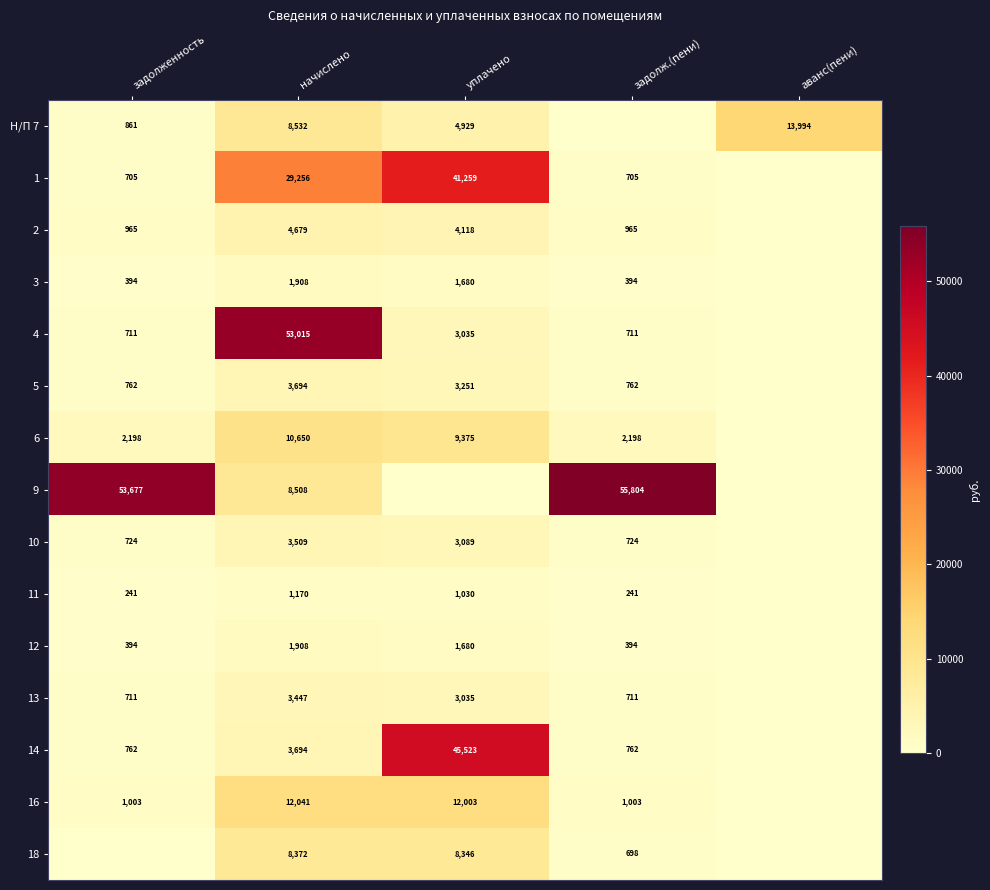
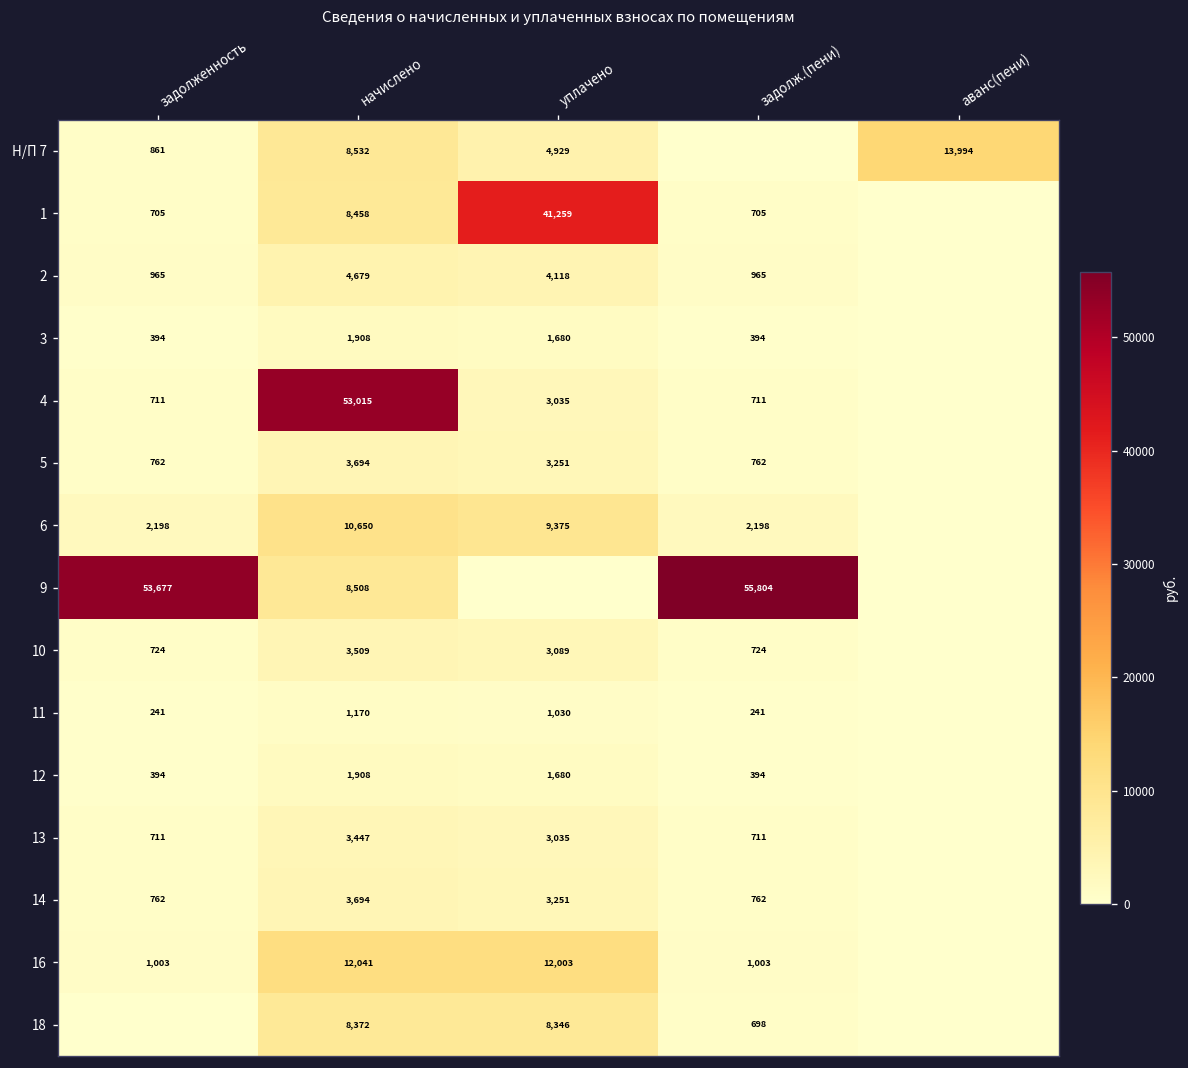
  {
    "Н/П 7": {
      "задолженность": "861",
      "начислено": "8,532",
      "уплачено": "4,929",
      "аванс(пени)": "13,994"
    },
    "1": {
      "задолженность": "705",
-     "начислено": "29,256",
+     "начислено": "8,458",
      "уплачено": "41,259",
      "задолж.(пени)": "705"
    },
    "2": {
      "задолженность": "965",
      "начислено": "4,679",
      "уплачено": "4,118",
      "задолж.(пени)": "965"
    },
    "3": {
      "задолженность": "394",
      "начислено": "1,908",
      "уплачено": "1,680",
      "задолж.(пени)": "394"
    },
    "4": {
      "задолженность": "711",
      "начислено": "53,015",
      "уплачено": "3,035",
      "задолж.(пени)": "711"
    },
    "5": {
      "задолженность": "762",
      "начислено": "3,694",
      "уплачено": "3,251",
      "задолж.(пени)": "762"
    },
    "6": {
      "задолженность": "2,198",
      "начислено": "10,650",
      "уплачено": "9,375",
      "задолж.(пени)": "2,198"
    },
    "9": {
      "задолженность": "53,677",
      "начислено": "8,508",
      "задолж.(пени)": "55,804"
    },
    "10": {
      "задолженность": "724",
      "начислено": "3,509",
      "уплачено": "3,089",
      "задолж.(пени)": "724"
    },
    "11": {
      "задолженность": "241",
      "начислено": "1,170",
      "уплачено": "1,030",
      "задолж.(пени)": "241"
    },
    "12": {
      "задолженность": "394",
      "начислено": "1,908",
      "уплачено": "1,680",
      "задолж.(пени)": "394"
    },
    "13": {
      "задолженность": "711",
      "начислено": "3,447",
      "уплачено": "3,035",
      "задолж.(пени)": "711"
    },
    "14": {
      "задолженность": "762",
      "начислено": "3,694",
-     "уплачено": "45,523",
+     "уплачено": "3,251",
      "задолж.(пени)": "762"
    },
    "16": {
      "задолженность": "1,003",
      "начислено": "12,041",
      "уплачено": "12,003",
      "задолж.(пени)": "1,003"
    },
    "18": {
      "начислено": "8,372",
      "уплачено": "8,346",
      "задолж.(пени)": "698"
    }
  }
